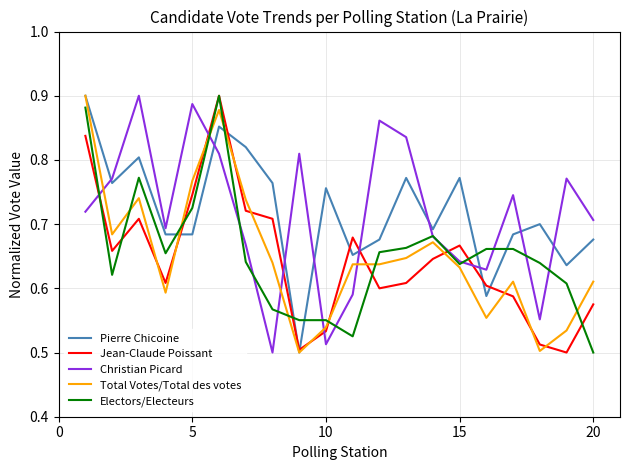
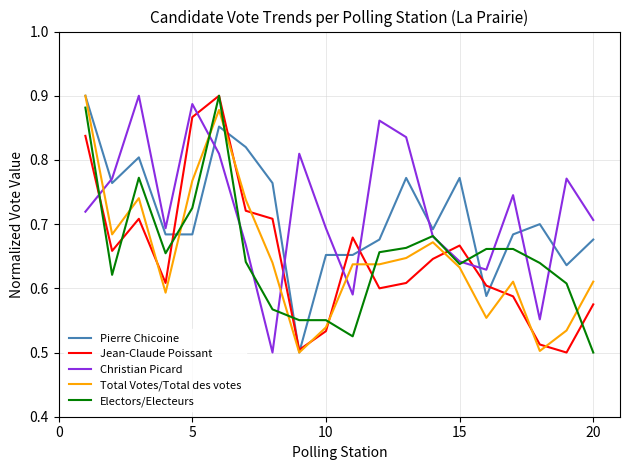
  {
    "Pierre Chicoine": {
      "5": 0.68,
-     "10": 0.76,
+     "10": 0.65,
      "15": 0.77,
      "20": 0.68
    },
    "Jean-Claude Poissant": {
-     "5": 0.75,
+     "5": 0.87,
      "10": 0.53,
      "15": 0.67,
      "20": 0.58
    },
    "Christian Picard": {
      "5": 0.89,
-     "10": 0.51,
+     "10": 0.69,
      "15": 0.64,
      "20": 0.71
    },
    "Total Votes/Total des votes": {
      "5": 0.77,
      "10": 0.54,
      "15": 0.63,
      "20": 0.61
    },
    "Electors/Electeurs": {
      "5": 0.73,
      "10": 0.55,
      "15": 0.64,
      "20": 0.50
    }
  }
